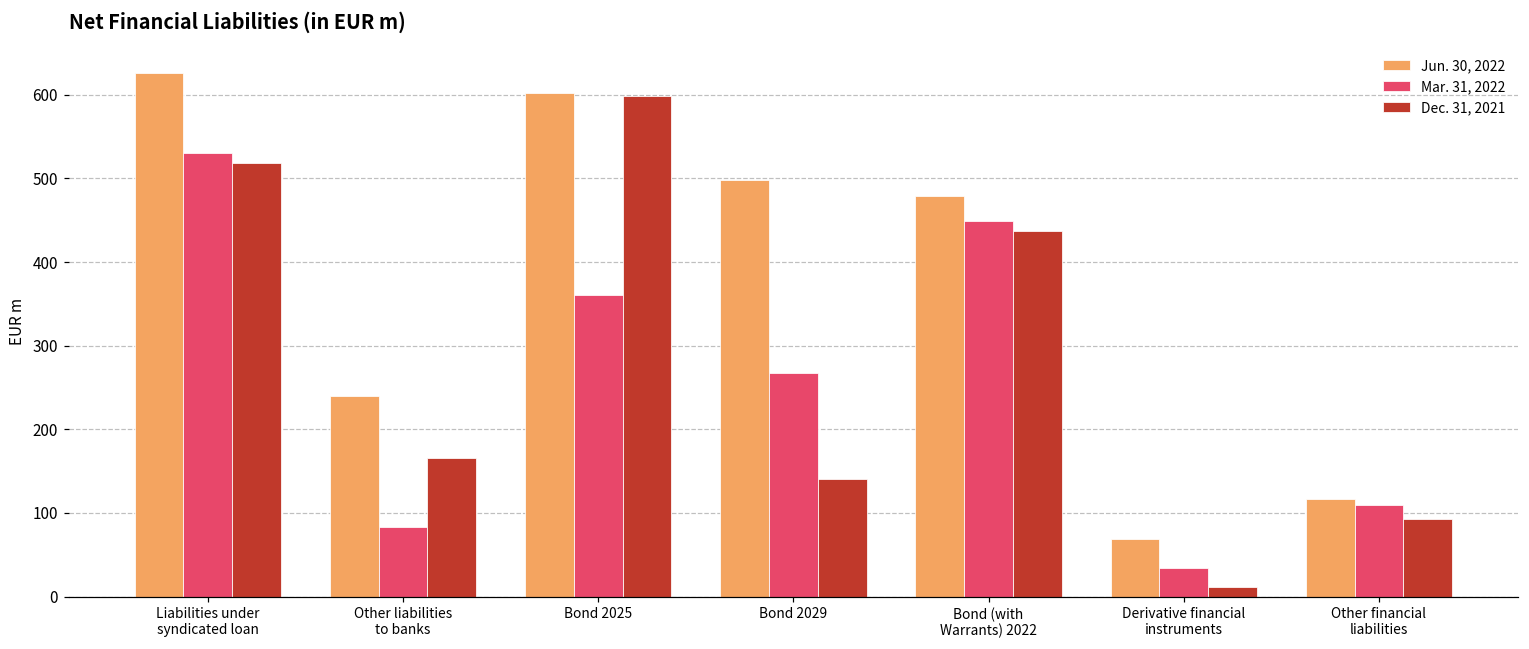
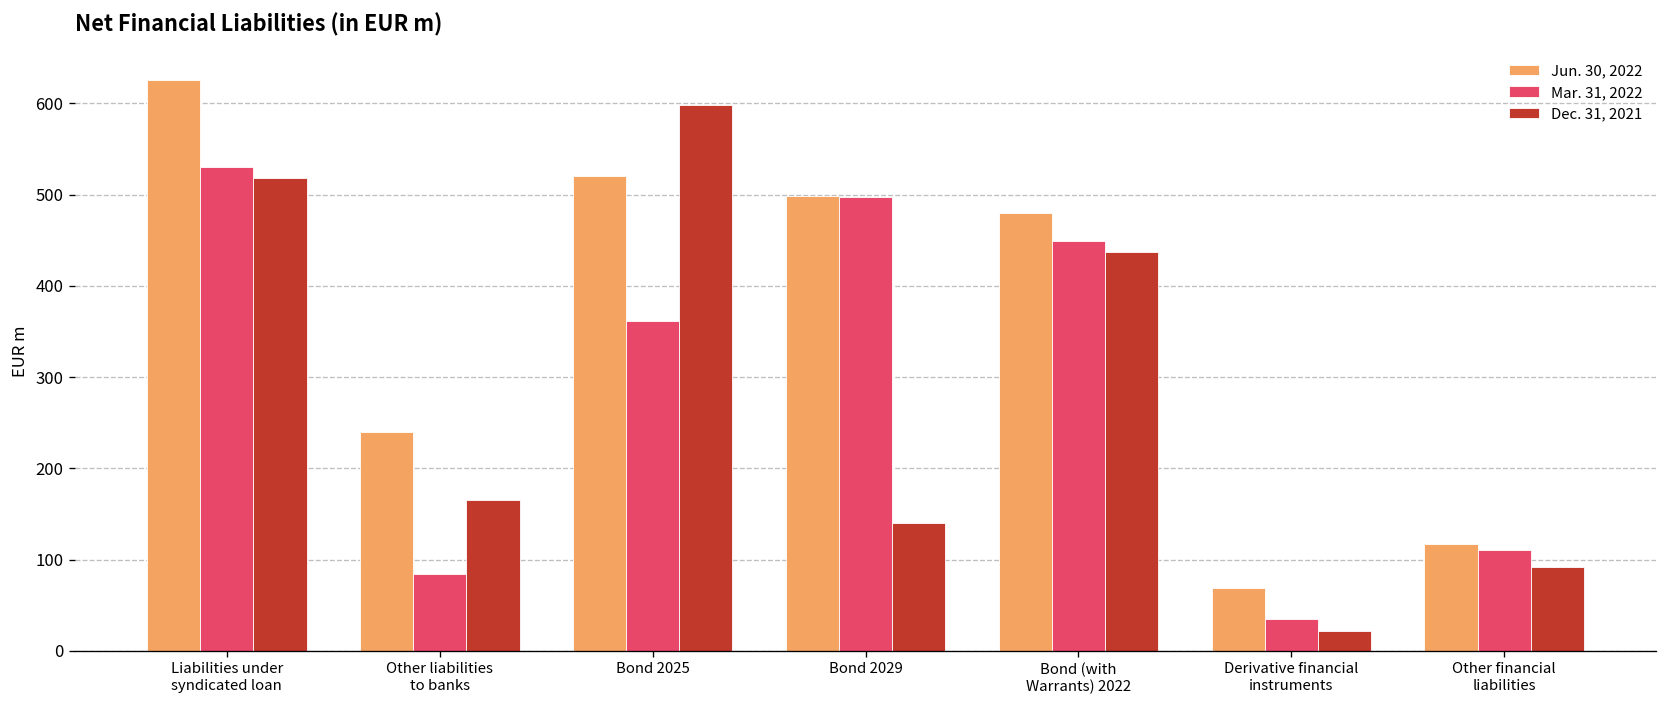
  {
    "Jun. 30, 2022": {
      "Liabilities under syndicated loan": 630,
      "Other liabilities to banks": 240,
-     "Bond 2025": 600,
+     "Bond 2025": 520,
      "Bond 2029": 500,
      "Bond (with Warrants) 2022": 480,
      "Derivative financial instruments": 70,
      "Other financial liabilities": 120
    },
    "Mar. 31, 2022": {
      "Liabilities under syndicated loan": 530,
      "Other liabilities to banks": 80,
      "Bond 2025": 360,
-     "Bond 2029": 270,
+     "Bond 2029": 500,
      "Bond (with Warrants) 2022": 450,
      "Derivative financial instruments": 30,
      "Other financial liabilities": 110
    },
    "Dec. 31, 2021": {
      "Liabilities under syndicated loan": 520,
      "Other liabilities to banks": 170,
      "Bond 2025": 600,
      "Bond 2029": 140,
      "Bond (with Warrants) 2022": 440,
-     "Derivative financial instruments": 10,
+     "Derivative financial instruments": 20,
      "Other financial liabilities": 90
    }
  }
